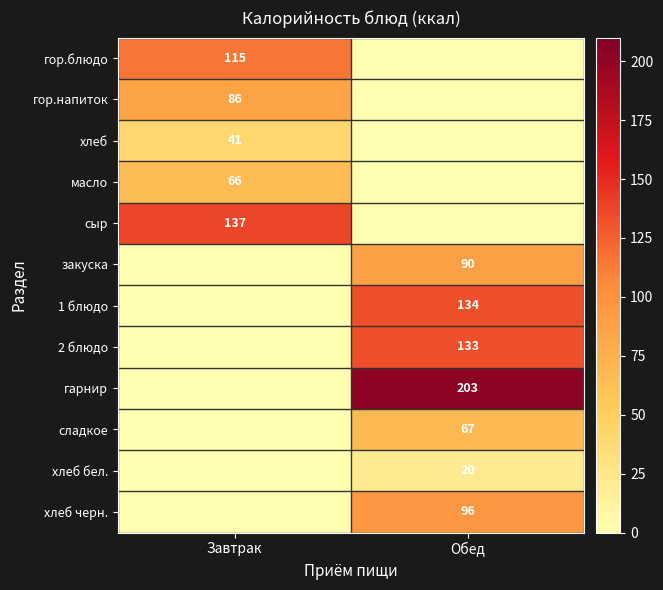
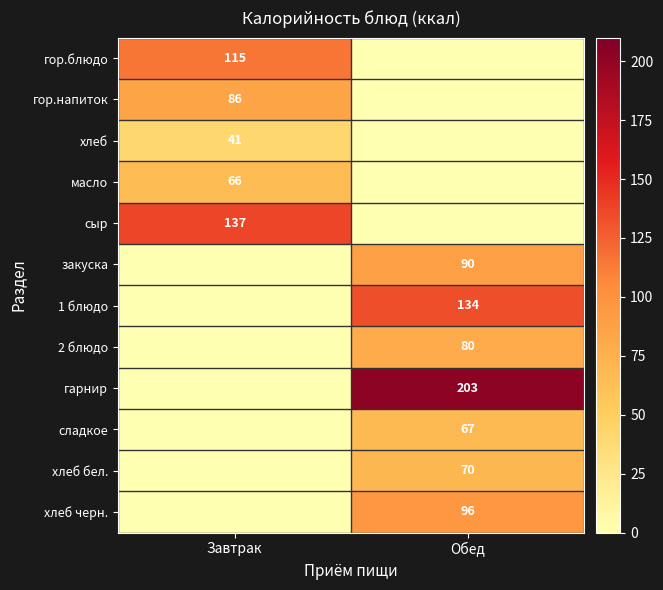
  {
    "гор.блюдо": {
      "Завтрак": 115
    },
    "гор.напиток": {
      "Завтрак": 86
    },
    "хлеб": {
      "Завтрак": 41
    },
    "масло": {
      "Завтрак": 66
    },
    "сыр": {
      "Завтрак": 137
    },
    "закуска": {
      "Обед": 90
    },
    "1 блюдо": {
      "Обед": 134
    },
    "2 блюдо": {
-     "Обед": 133
+     "Обед": 80
    },
    "гарнир": {
      "Обед": 203
    },
    "сладкое": {
      "Обед": 67
    },
    "хлеб бел.": {
-     "Обед": 20
+     "Обед": 70
    },
    "хлеб черн.": {
      "Обед": 96
    }
  }
